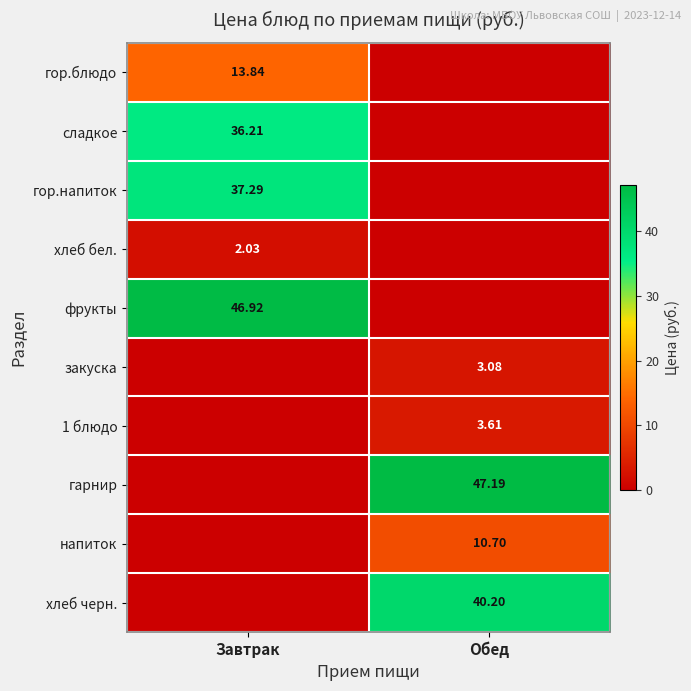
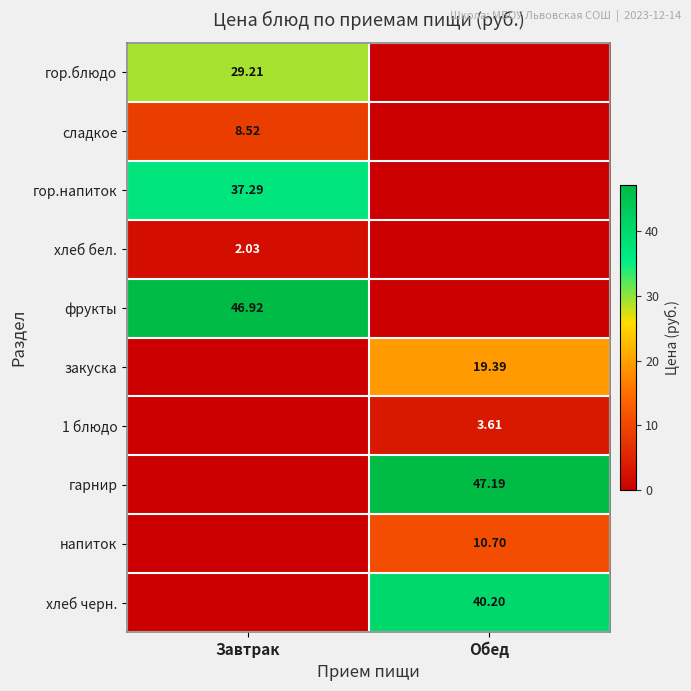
  {
    "гор.блюдо": {
-     "Завтрак": 13.84
+     "Завтрак": 29.21
    },
    "сладкое": {
-     "Завтрак": 36.21
+     "Завтрак": 8.52
    },
    "гор.напиток": {
      "Завтрак": 37.29
    },
    "хлеб бел.": {
      "Завтрак": 2.03
    },
    "фрукты": {
      "Завтрак": 46.92
    },
    "закуска": {
-     "Обед": 3.08
+     "Обед": 19.39
    },
    "1 блюдо": {
      "Обед": 3.61
    },
    "гарнир": {
      "Обед": 47.19
    },
    "напиток": {
      "Обед": 10.70
    },
    "хлеб черн.": {
      "Обед": 40.20
    }
  }
